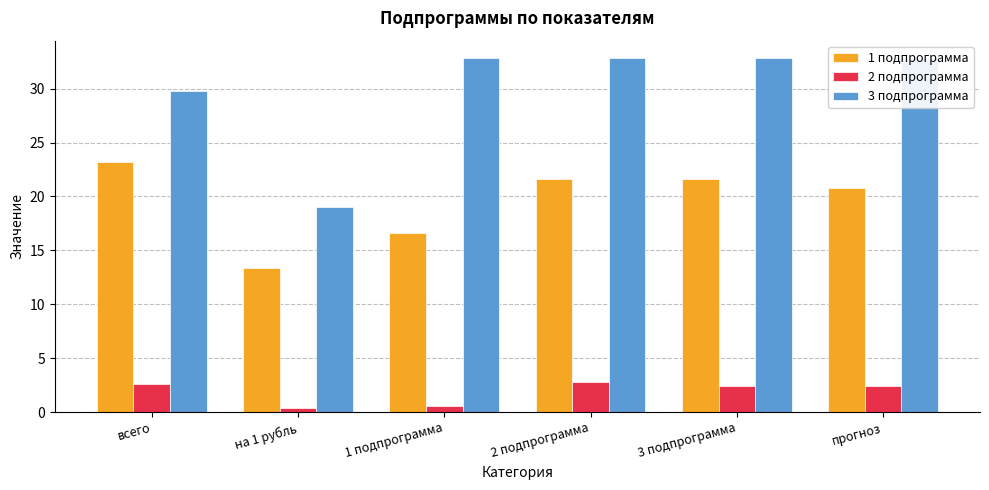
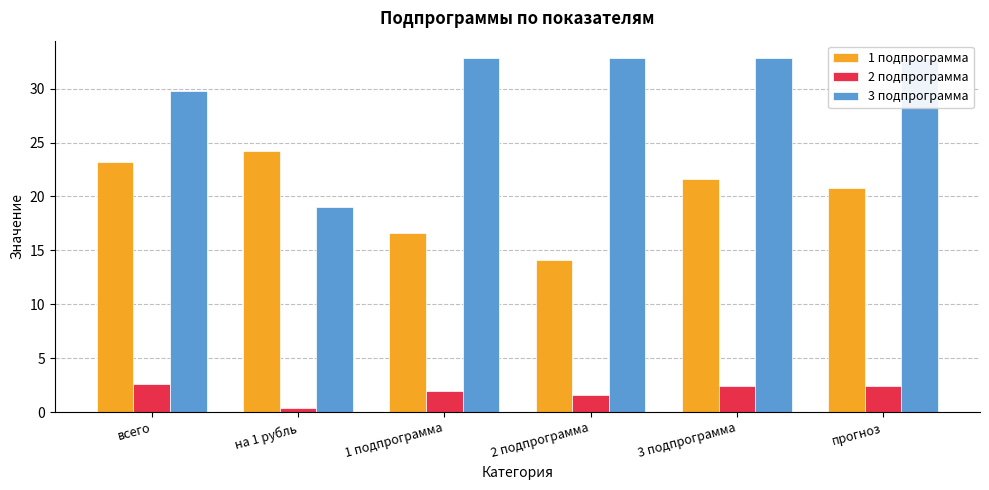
  {
    "1 подпрограмма": {
      "всего": 23.2,
-     "на 1 рубль": 13.3,
+     "на 1 рубль": 24.3,
      "1 подпрограмма": 16.6,
-     "2 подпрограмма": 21.6,
+     "2 подпрограмма": 14.1,
      "3 подпрограмма": 21.6,
      "прогноз": 20.8
    },
    "2 подпрограмма": {
      "всего": 2.6,
      "на 1 рубль": 0.4,
-     "1 подпрограмма": 0.5,
-     "2 подпрограмма": 2.8,
+     "1 подпрограмма": 2.0,
+     "2 подпрограмма": 1.6,
      "3 подпрограмма": 2.4,
      "прогноз": 2.5
    },
    "3 подпрограмма": {
      "всего": 29.8,
      "на 1 рубль": 19.0,
      "1 подпрограмма": 32.8,
      "2 подпрограмма": 32.8,
      "3 подпрограмма": 32.8
    }
  }
